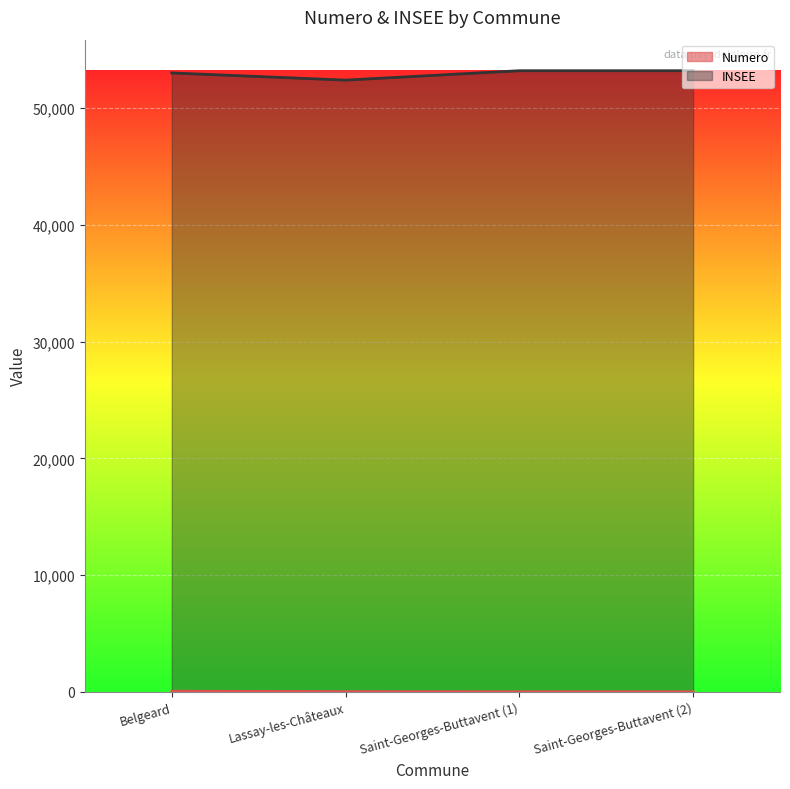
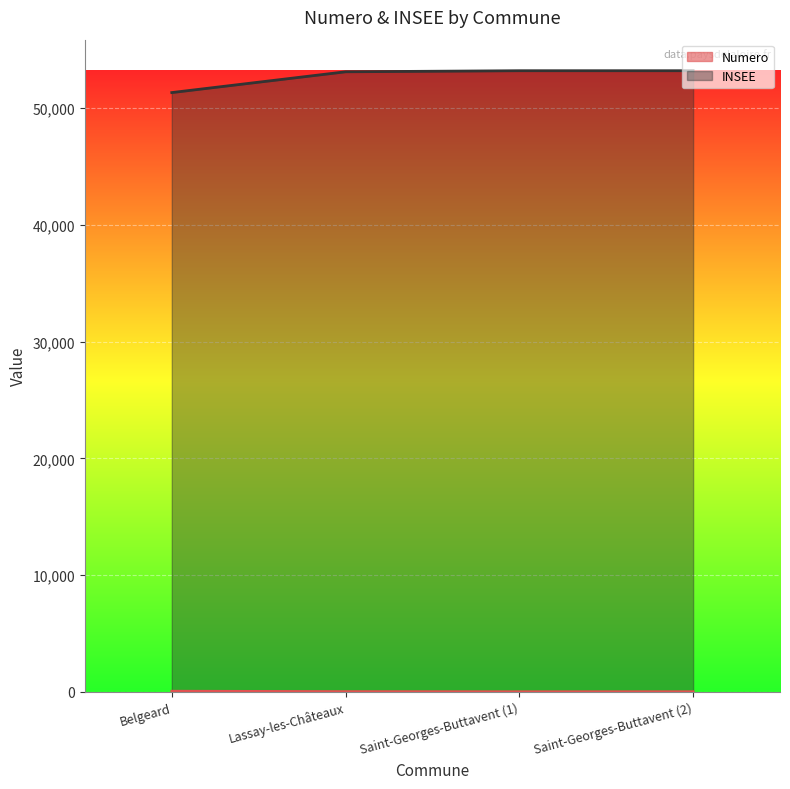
  {
    "Numero": {
      "Belgeard": "0",
      "Lassay-les-Châteaux": "0",
      "Saint-Georges-Buttavent (1)": "0",
      "Saint-Georges-Buttavent (2)": "0"
    },
    "INSEE": {
-     "Belgeard": "53,000",
-     "Lassay-les-Châteaux": "52,400",
+     "Belgeard": "51,300",
+     "Lassay-les-Châteaux": "53,100",
      "Saint-Georges-Buttavent (1)": "53,200"
    }
  }
